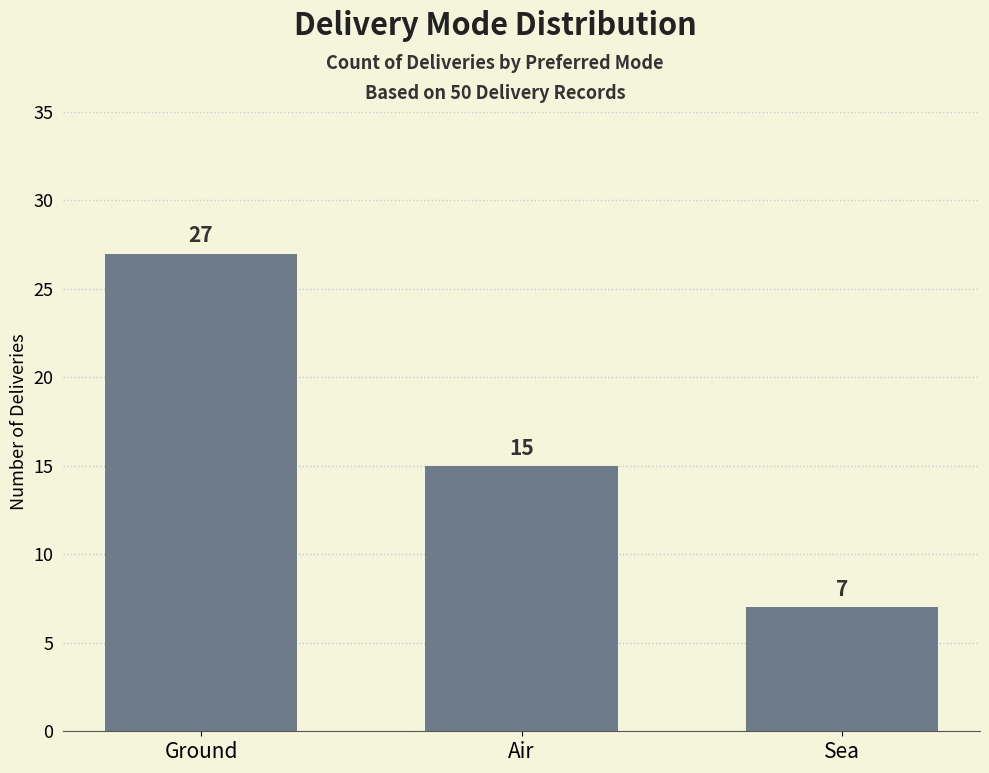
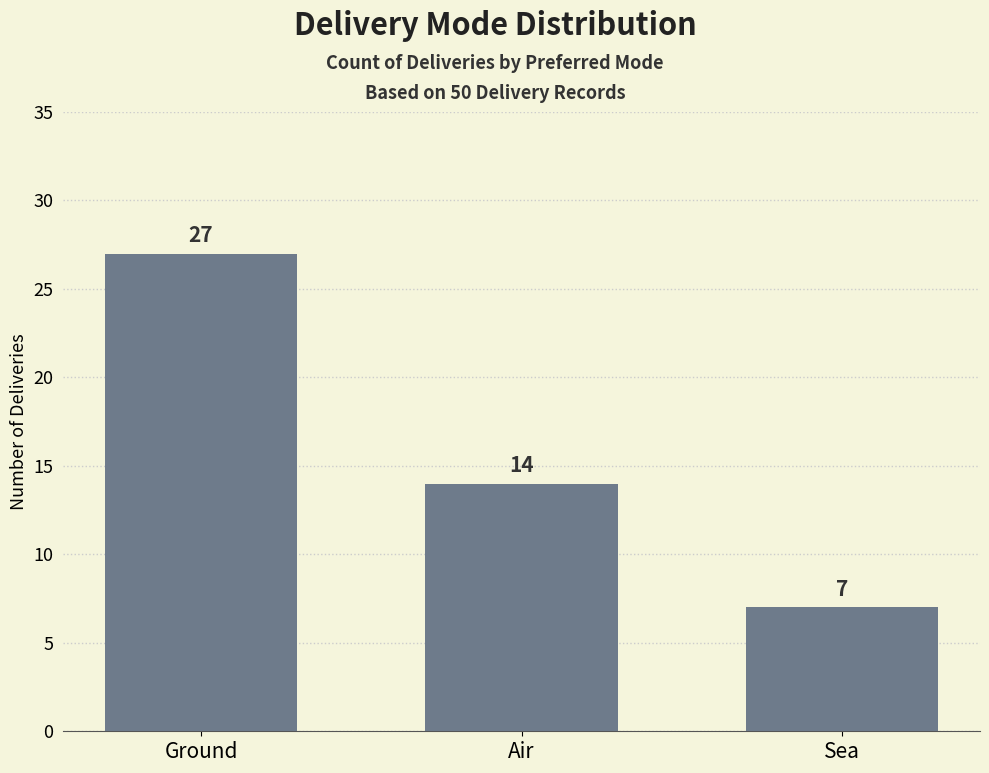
  {
    "Ground": 27,
-   "Air": 15,
+   "Air": 14,
    "Sea": 7
  }
